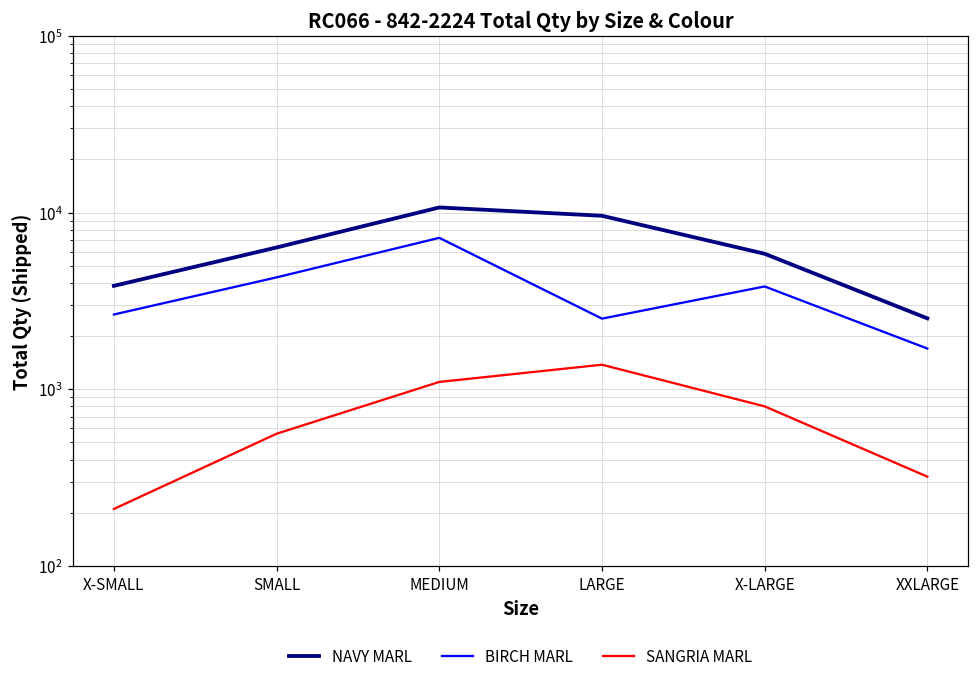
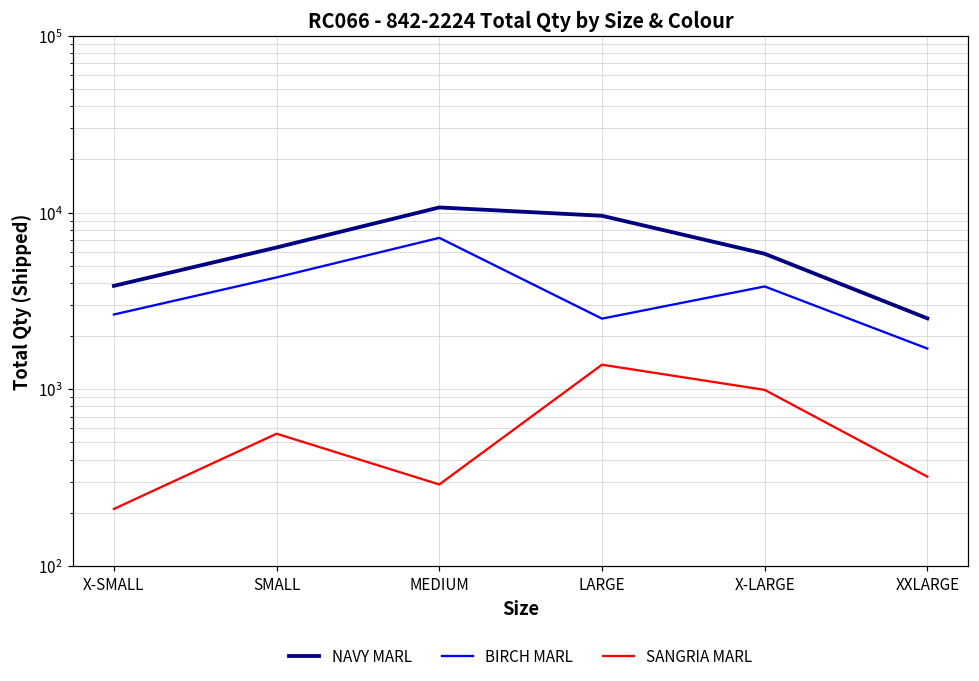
  {
    "NAVY MARL": {
      "X-SMALL": 3900,
      "SMALL": 6400,
      "MEDIUM": 11000,
      "LARGE": 10000,
      "X-LARGE": 5900,
      "XXLARGE": 2500
    },
    "BIRCH MARL": {
      "X-SMALL": 2700,
      "SMALL": 4300,
      "MEDIUM": 7000,
      "LARGE": 2500,
      "X-LARGE": 3800,
      "XXLARGE": 1700
    },
    "SANGRIA MARL": {
      "X-SMALL": 210,
      "SMALL": 560,
-     "MEDIUM": 1100,
+     "MEDIUM": 290,
      "LARGE": 1400,
-     "X-LARGE": 800,
+     "X-LARGE": 1000,
      "XXLARGE": 320
    }
  }
